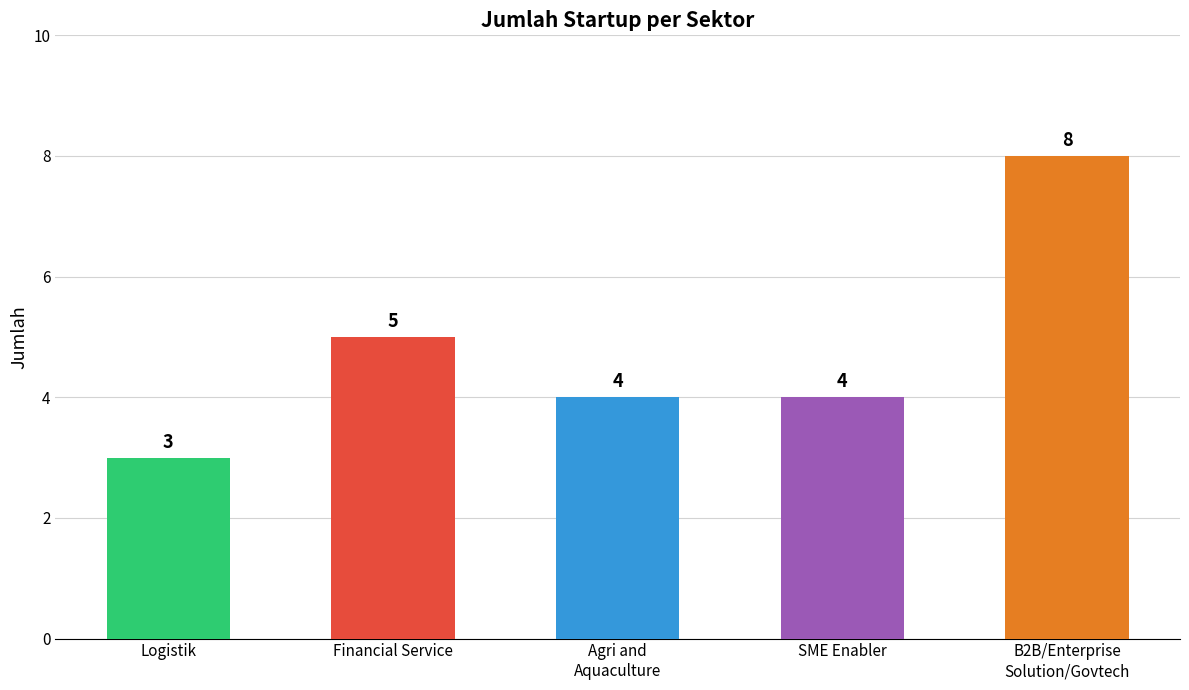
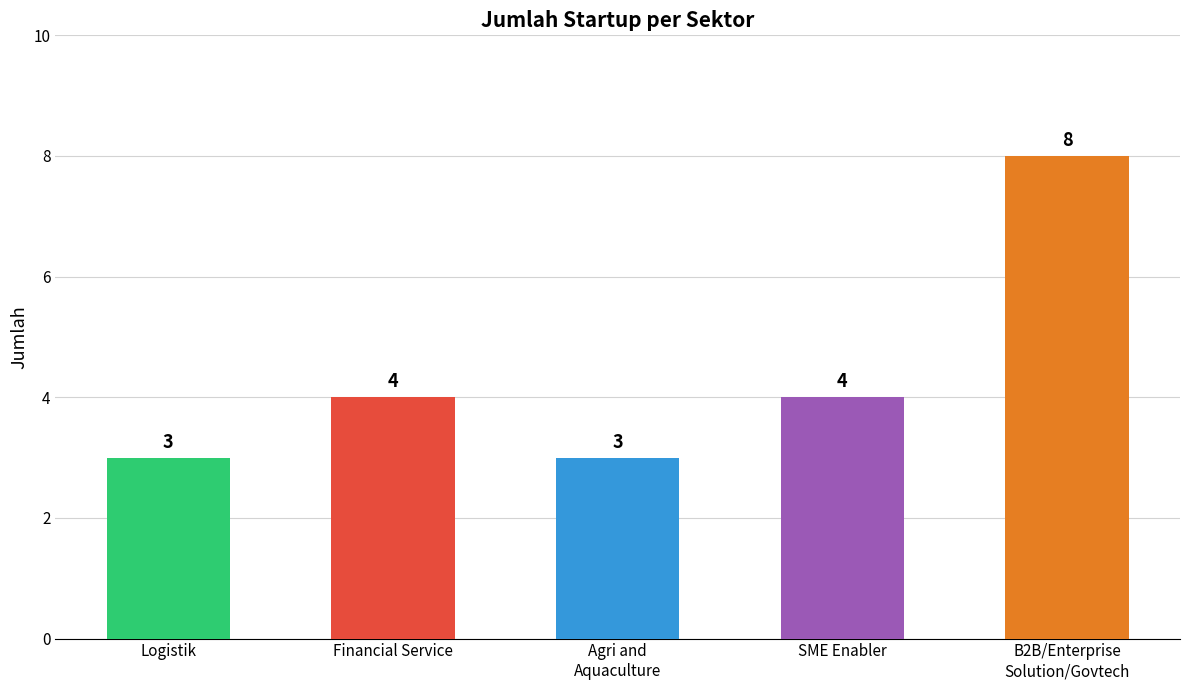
  {
    "Logistik": 3,
-   "Financial Service": 5,
-   "Agri and Aquaculture": 4,
+   "Financial Service": 4,
+   "Agri and Aquaculture": 3,
    "SME Enabler": 4,
    "B2B/Enterprise Solution/Govtech": 8
  }
